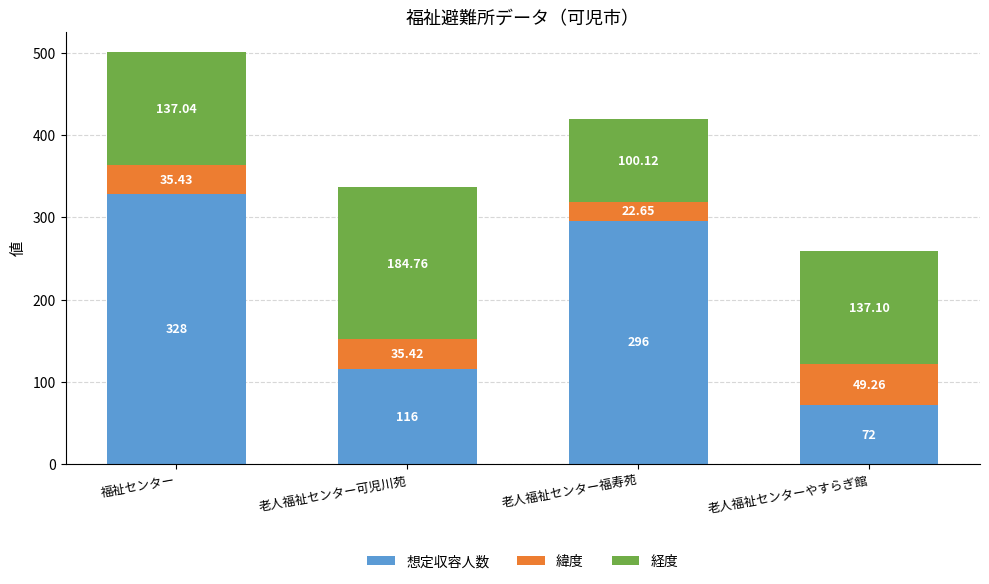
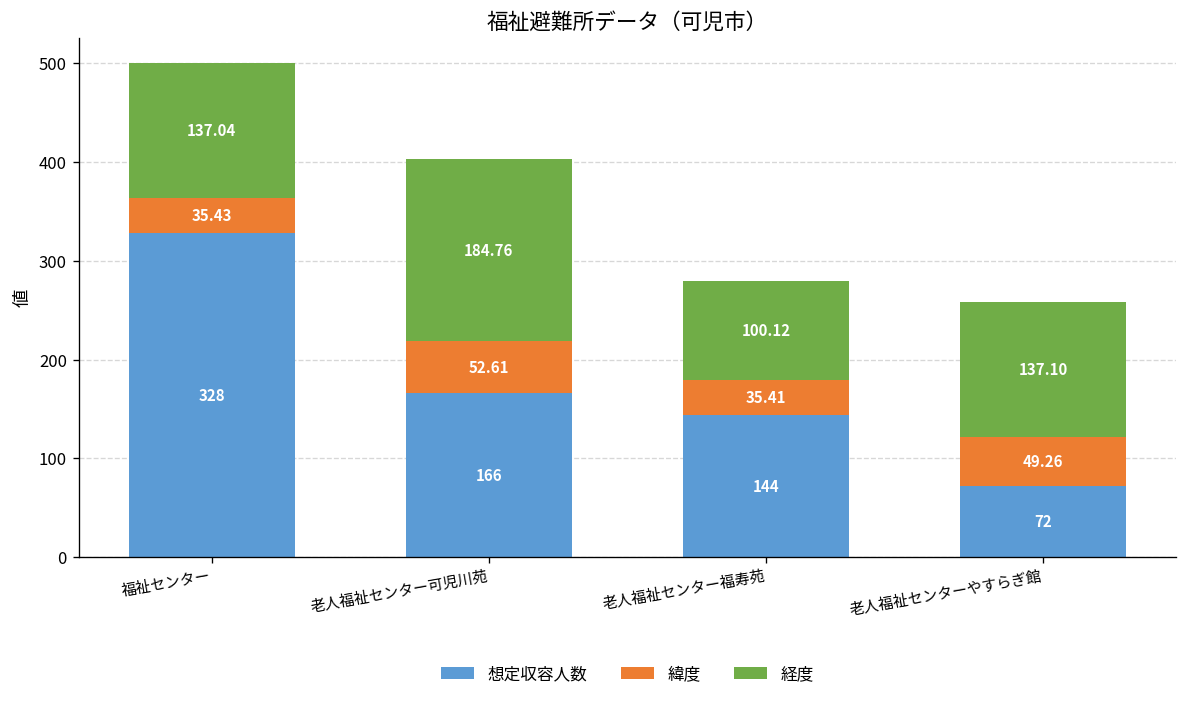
  {
    "想定収容人数": {
      "福祉センター": 328,
-     "老人福祉センター可児川苑": 116,
-     "老人福祉センター福寿苑": 296,
+     "老人福祉センター可児川苑": 166,
+     "老人福祉センター福寿苑": 144,
      "老人福祉センターやすらぎ館": 72
    },
    "緯度": {
      "福祉センター": 35.43,
-     "老人福祉センター可児川苑": 35.42,
-     "老人福祉センター福寿苑": 22.65,
+     "老人福祉センター可児川苑": 52.61,
+     "老人福祉センター福寿苑": 35.41,
      "老人福祉センターやすらぎ館": 49.26
    },
    "経度": {
      "福祉センター": 137.04,
      "老人福祉センター可児川苑": 184.76,
      "老人福祉センター福寿苑": 100.12,
      "老人福祉センターやすらぎ館": 137.10
    }
  }
